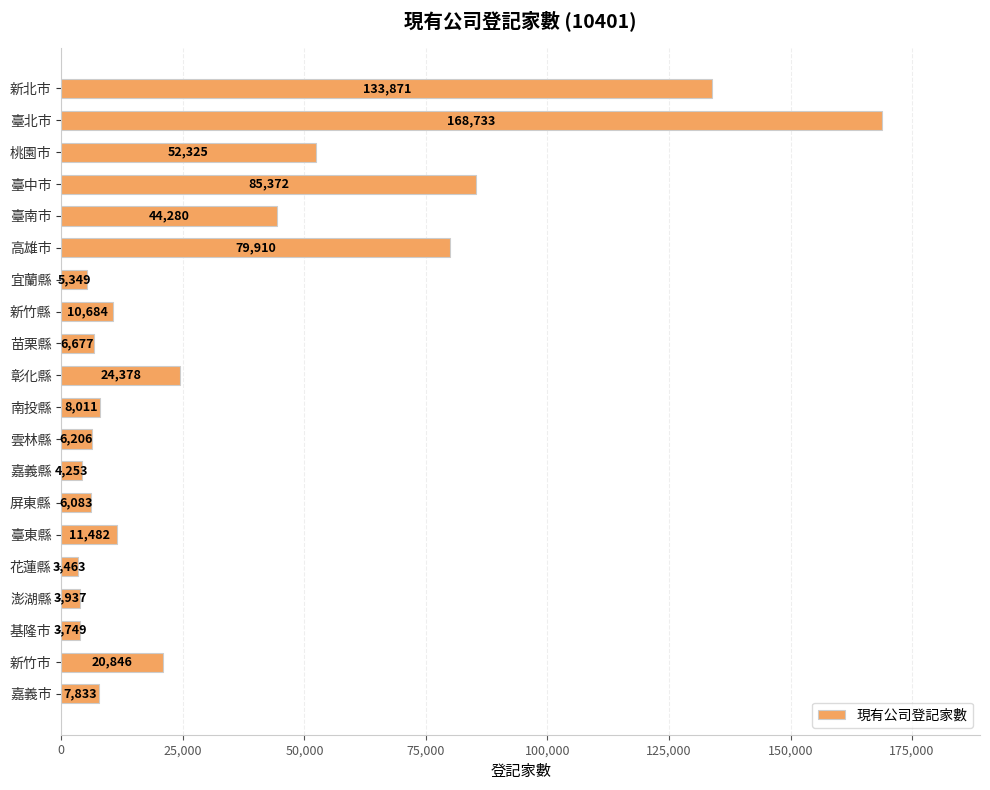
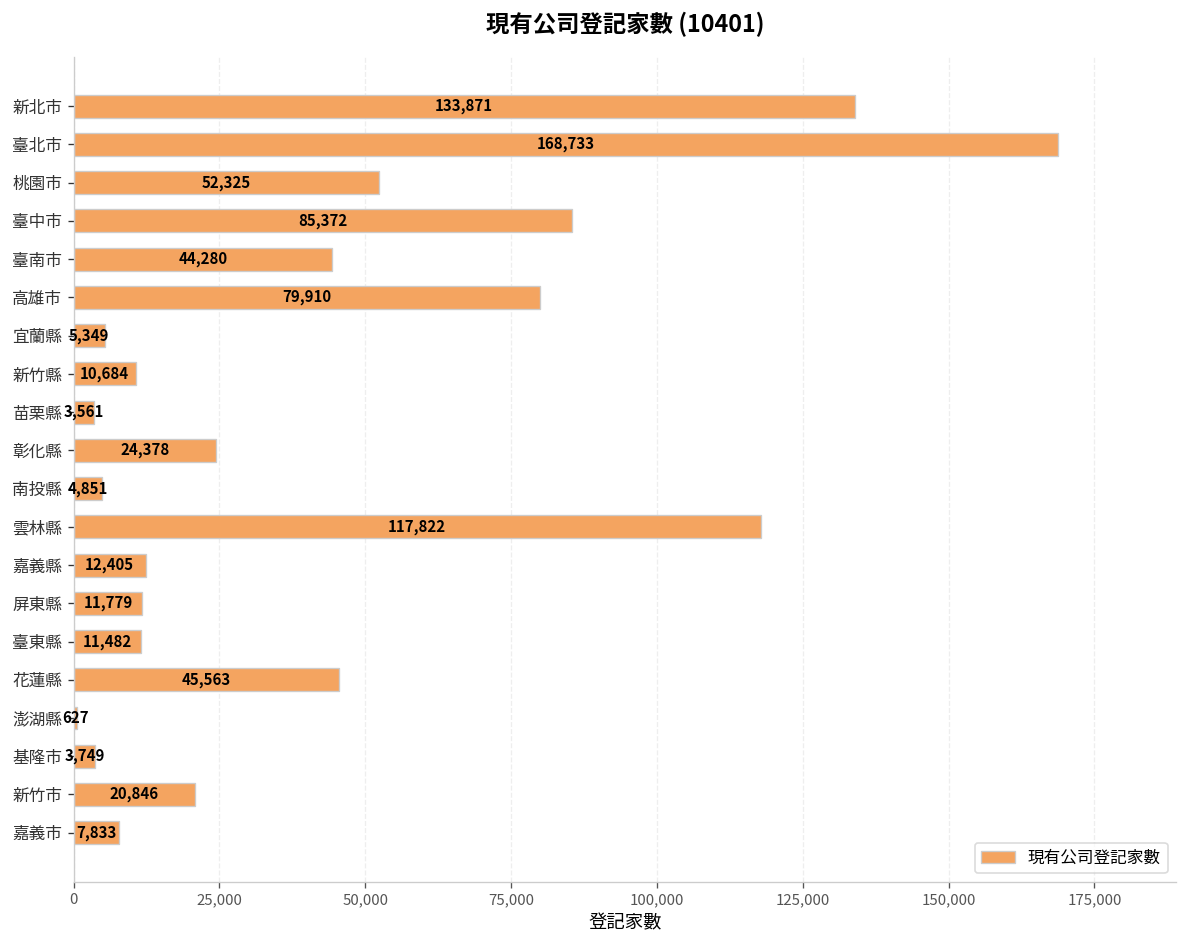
  {
    "新北市": "133,871",
    "臺北市": "168,733",
    "桃園市": "52,325",
    "臺中市": "85,372",
    "臺南市": "44,280",
    "高雄市": "79,910",
    "宜蘭縣": "5,349",
    "新竹縣": "10,684",
-   "苗栗縣": "6,677",
+   "苗栗縣": "3,561",
    "彰化縣": "24,378",
-   "南投縣": "8,011",
-   "雲林縣": "6,206",
-   "嘉義縣": "4,253",
-   "屏東縣": "6,083",
+   "南投縣": "4,851",
+   "雲林縣": "117,822",
+   "嘉義縣": "12,405",
+   "屏東縣": "11,779",
    "臺東縣": "11,482",
-   "花蓮縣": "3,463",
-   "澎湖縣": "3,937",
+   "花蓮縣": "45,563",
+   "澎湖縣": "627",
    "基隆市": "3,749",
    "新竹市": "20,846",
    "嘉義市": "7,833"
  }
